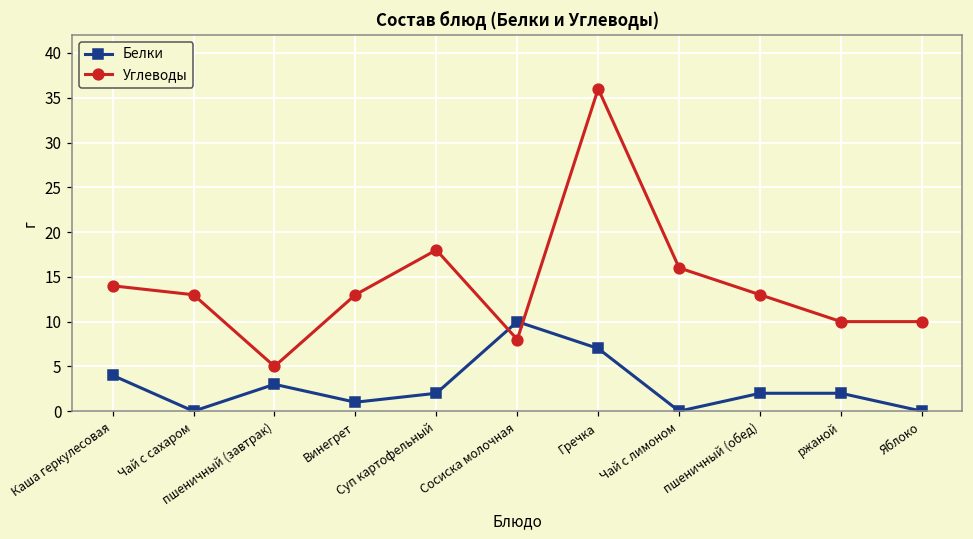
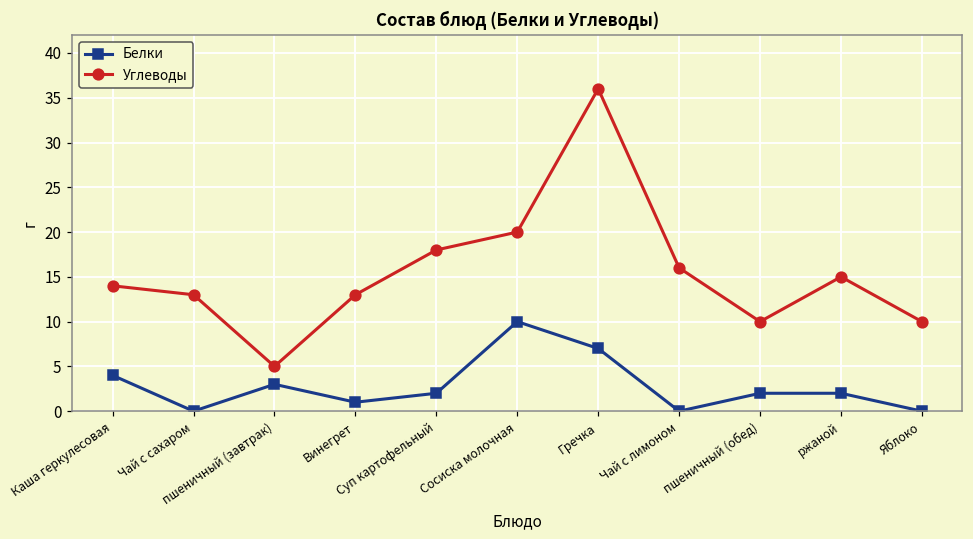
  {
    "Белки": {
      "Каша геркулесовая": 4,
      "Чай с сахаром": 0,
      "пшеничный (завтрак)": 3,
      "Винегрет": 1,
      "Суп картофельный": 2,
      "Сосиска молочная": 10,
      "Гречка": 7,
      "Чай с лимоном": 0,
      "пшеничный (обед)": 2,
      "ржаной": 2,
      "Яблоко": 0
    },
    "Углеводы": {
      "Каша геркулесовая": 14,
      "Чай с сахаром": 13,
      "пшеничный (завтрак)": 5,
      "Винегрет": 13,
      "Суп картофельный": 18,
-     "Сосиска молочная": 8,
+     "Сосиска молочная": 20,
      "Гречка": 36,
      "Чай с лимоном": 16,
-     "пшеничный (обед)": 13,
-     "ржаной": 10,
+     "пшеничный (обед)": 10,
+     "ржаной": 15,
      "Яблоко": 10
    }
  }
